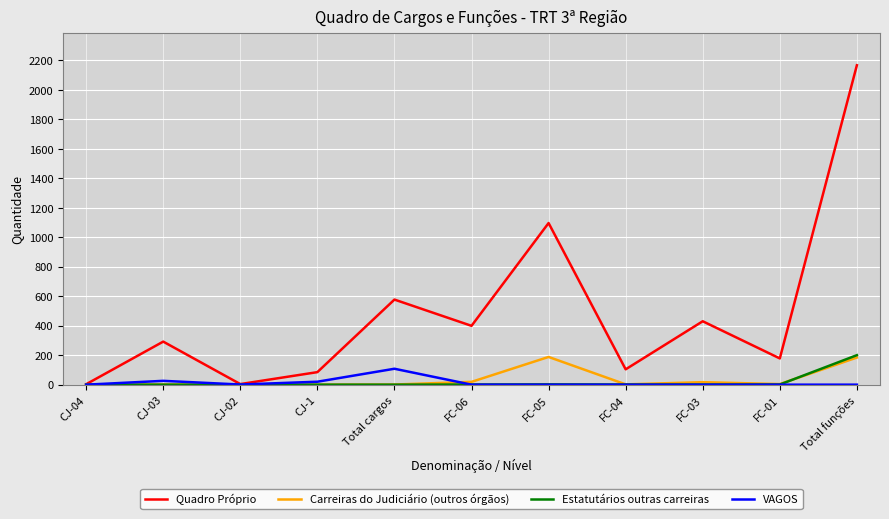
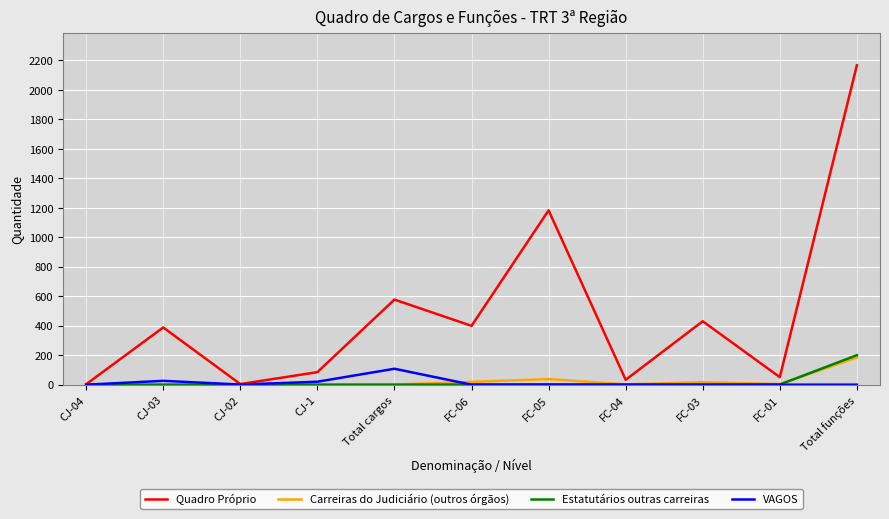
  {
    "Quadro Próprio": {
-     "CJ-03": 290,
+     "CJ-03": 390,
      "CJ-1": 90,
      "Total cargos": 580,
      "FC-06": 400,
-     "FC-05": 1100,
-     "FC-04": 100,
+     "FC-05": 1180,
+     "FC-04": 30,
      "FC-03": 430,
-     "FC-01": 180,
+     "FC-01": 50,
      "Total funções": 2170
    },
    "Carreiras do Judiciário (outros órgãos)": {
      "FC-06": 20,
-     "FC-05": 190
+     "FC-05": 40
    },
    "VAGOS": {
      "CJ-03": 30,
      "CJ-1": 20,
      "Total cargos": 110,
      "Total funções": 0
    }
  }
